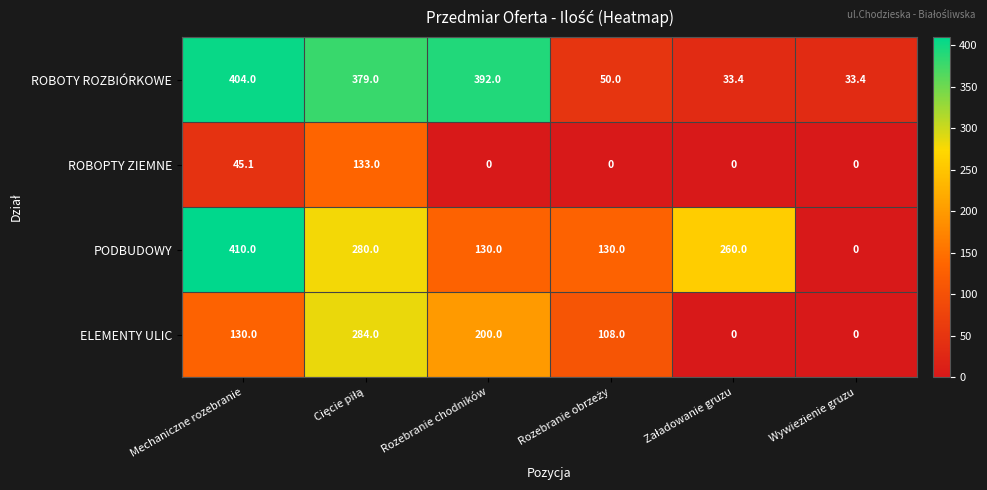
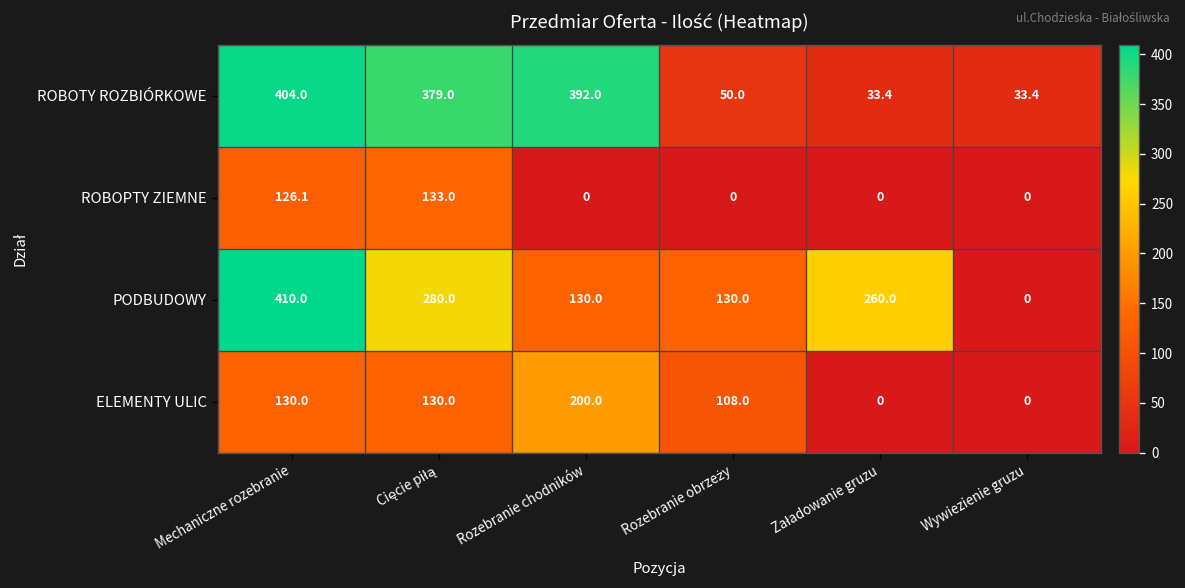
  {
    "ROBOTY ROZBIÓRKOWE": {
      "Mechaniczne rozebranie": 404.0,
      "Cięcie piłą": 379.0,
      "Rozebranie chodników": 392.0,
      "Rozebranie obrzeży": 50.0,
      "Załadowanie gruzu": 33.4,
      "Wywiezienie gruzu": 33.4
    },
    "ROBOPTY ZIEMNE": {
-     "Mechaniczne rozebranie": 45.1,
+     "Mechaniczne rozebranie": 126.1,
      "Cięcie piłą": 133.0,
      "Rozebranie chodników": 0,
      "Rozebranie obrzeży": 0,
      "Załadowanie gruzu": 0,
      "Wywiezienie gruzu": 0
    },
    "PODBUDOWY": {
      "Mechaniczne rozebranie": 410.0,
      "Cięcie piłą": 280.0,
      "Rozebranie chodników": 130.0,
      "Rozebranie obrzeży": 130.0,
      "Załadowanie gruzu": 260.0,
      "Wywiezienie gruzu": 0
    },
    "ELEMENTY ULIC": {
      "Mechaniczne rozebranie": 130.0,
-     "Cięcie piłą": 284.0,
+     "Cięcie piłą": 130.0,
      "Rozebranie chodników": 200.0,
      "Rozebranie obrzeży": 108.0,
      "Załadowanie gruzu": 0,
      "Wywiezienie gruzu": 0
    }
  }
